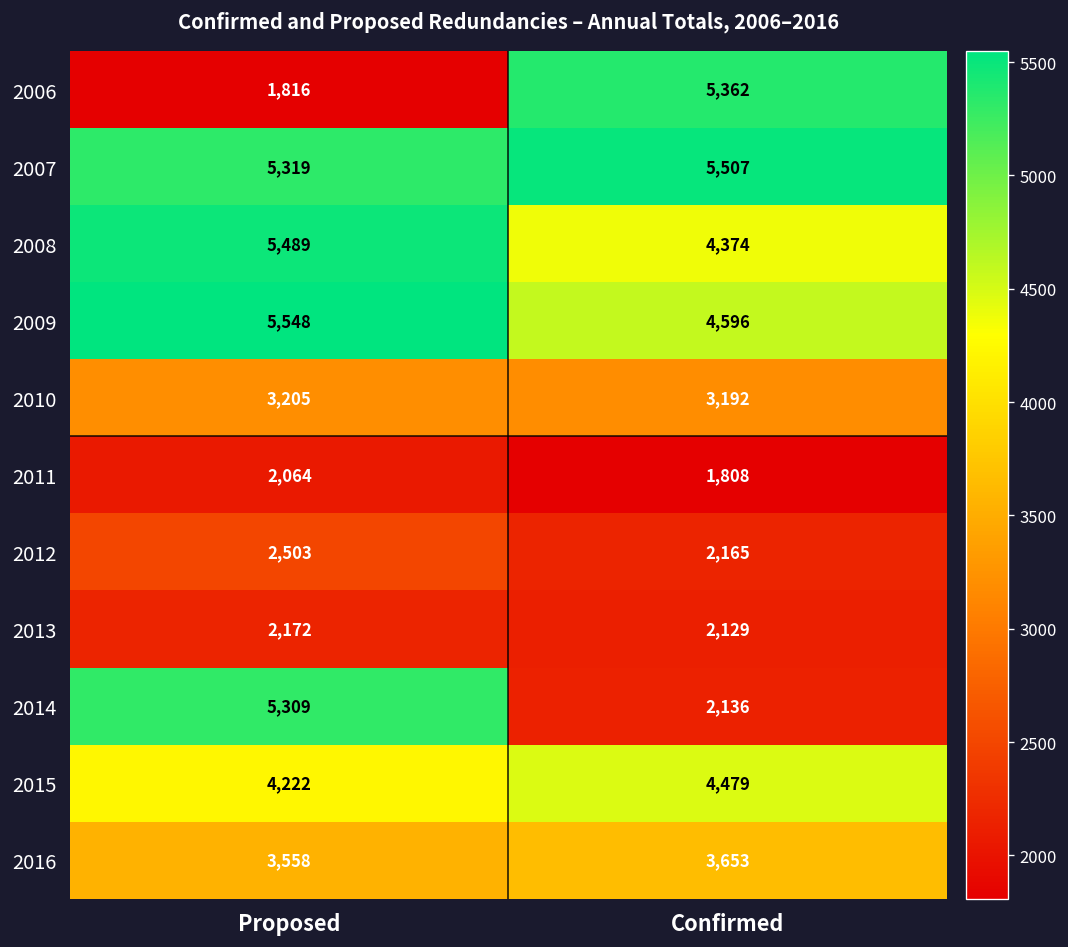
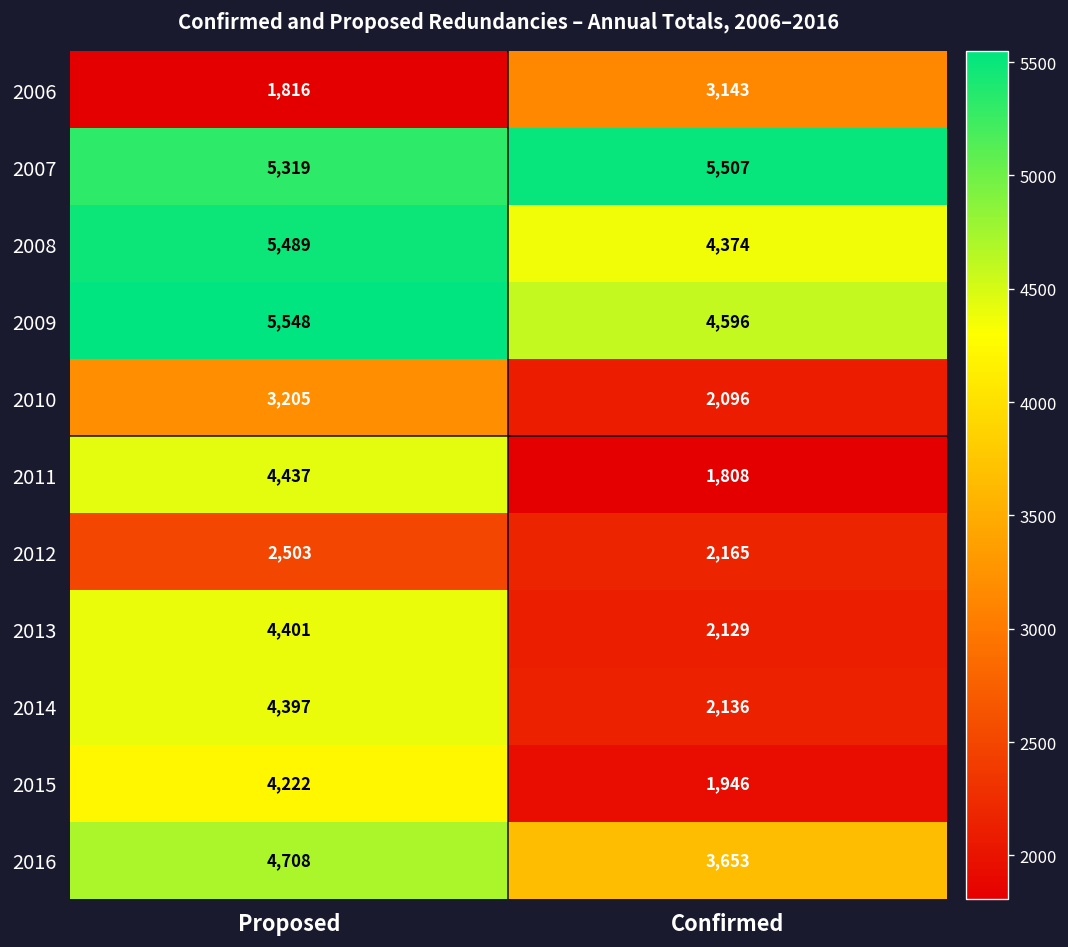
  {
    "2006": {
      "Proposed": "1,816",
-     "Confirmed": "5,362"
+     "Confirmed": "3,143"
    },
    "2007": {
      "Proposed": "5,319",
      "Confirmed": "5,507"
    },
    "2008": {
      "Proposed": "5,489",
      "Confirmed": "4,374"
    },
    "2009": {
      "Proposed": "5,548",
      "Confirmed": "4,596"
    },
    "2010": {
      "Proposed": "3,205",
-     "Confirmed": "3,192"
+     "Confirmed": "2,096"
    },
    "2011": {
-     "Proposed": "2,064",
+     "Proposed": "4,437",
      "Confirmed": "1,808"
    },
    "2012": {
      "Proposed": "2,503",
      "Confirmed": "2,165"
    },
    "2013": {
-     "Proposed": "2,172",
+     "Proposed": "4,401",
      "Confirmed": "2,129"
    },
    "2014": {
-     "Proposed": "5,309",
+     "Proposed": "4,397",
      "Confirmed": "2,136"
    },
    "2015": {
      "Proposed": "4,222",
-     "Confirmed": "4,479"
+     "Confirmed": "1,946"
    },
    "2016": {
-     "Proposed": "3,558",
+     "Proposed": "4,708",
      "Confirmed": "3,653"
    }
  }
